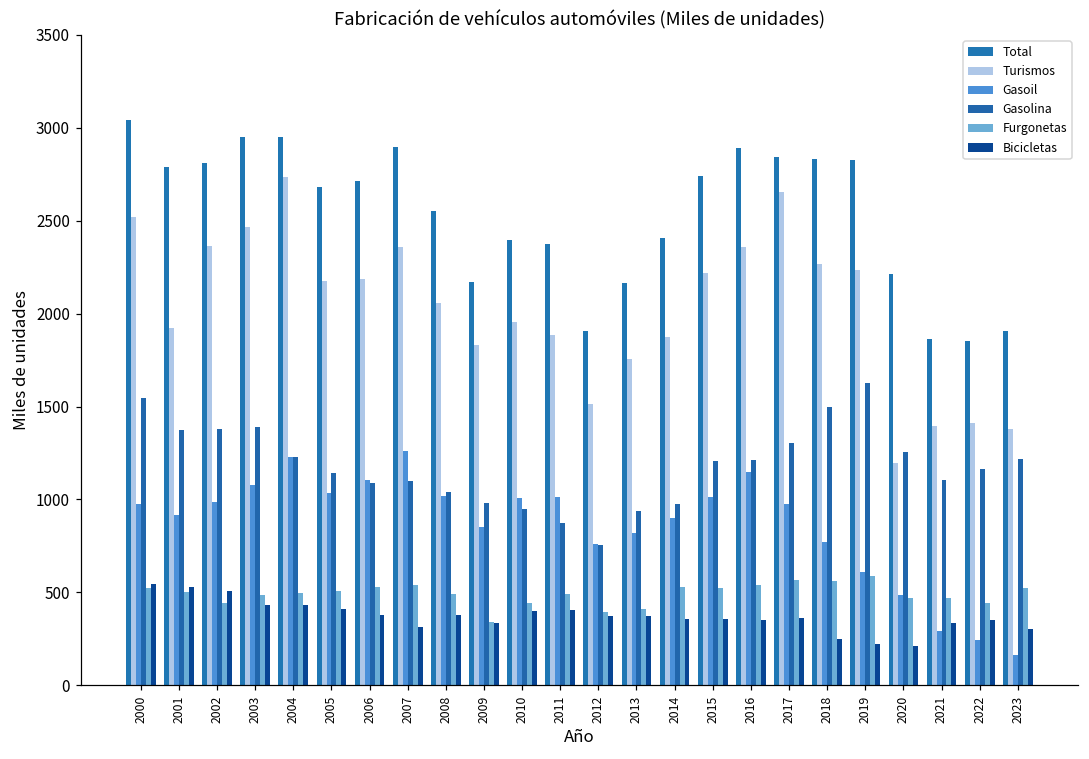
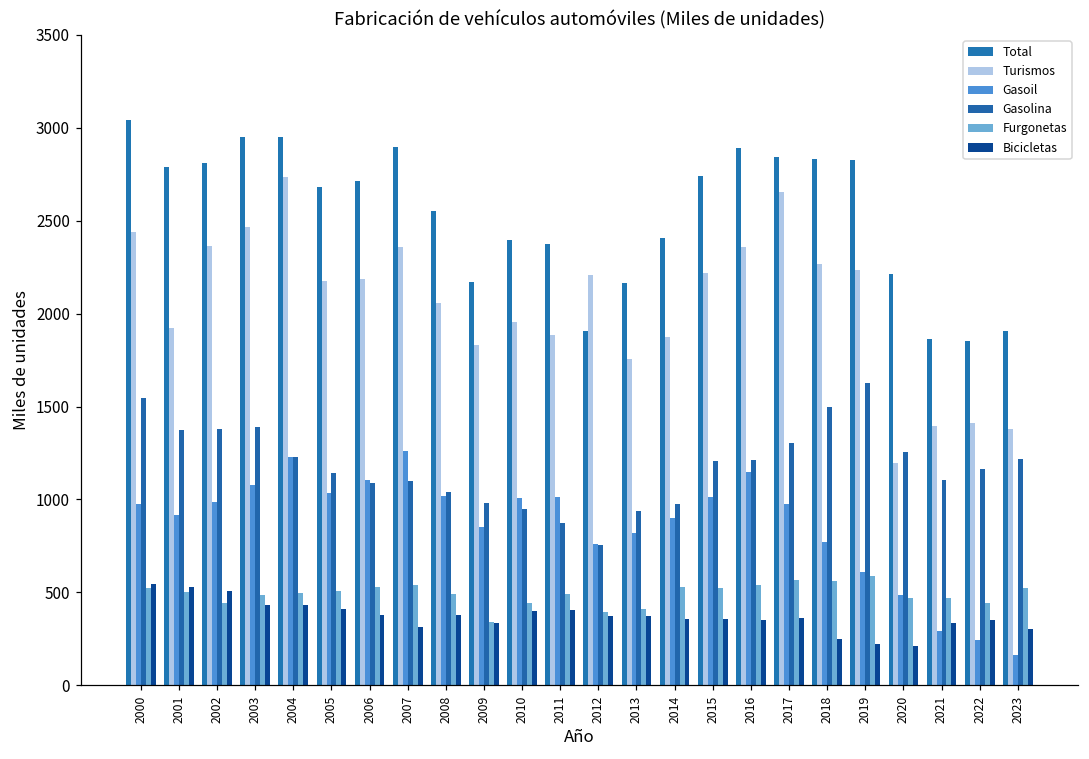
  {
    "Turismos": {
-     "2000": 2520,
+     "2000": 2440,
      "2001": 1920,
      "2002": 2370,
      "2003": 2470,
      "2004": 2740,
      "2005": 2180,
      "2006": 2190,
      "2007": 2360,
      "2008": 2060,
      "2009": 1830,
      "2010": 1950,
      "2011": 1880,
-     "2012": 1520,
+     "2012": 2210,
      "2013": 1760,
      "2014": 1870,
      "2015": 2220,
      "2016": 2360,
      "2017": 2650,
      "2018": 2270,
      "2019": 2240,
      "2020": 1190,
      "2021": 1400,
      "2022": 1410,
      "2023": 1380
    }
  }
